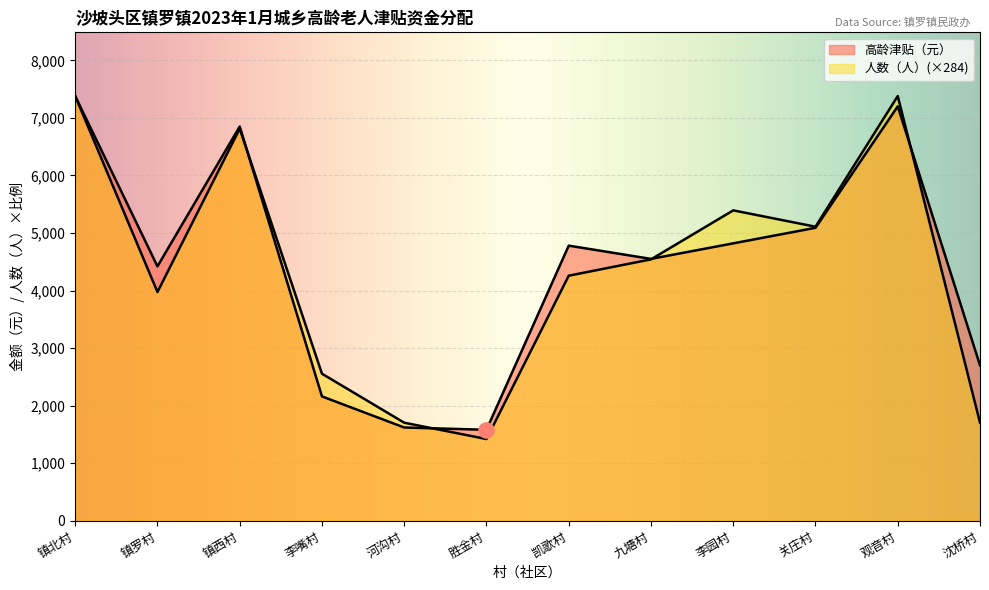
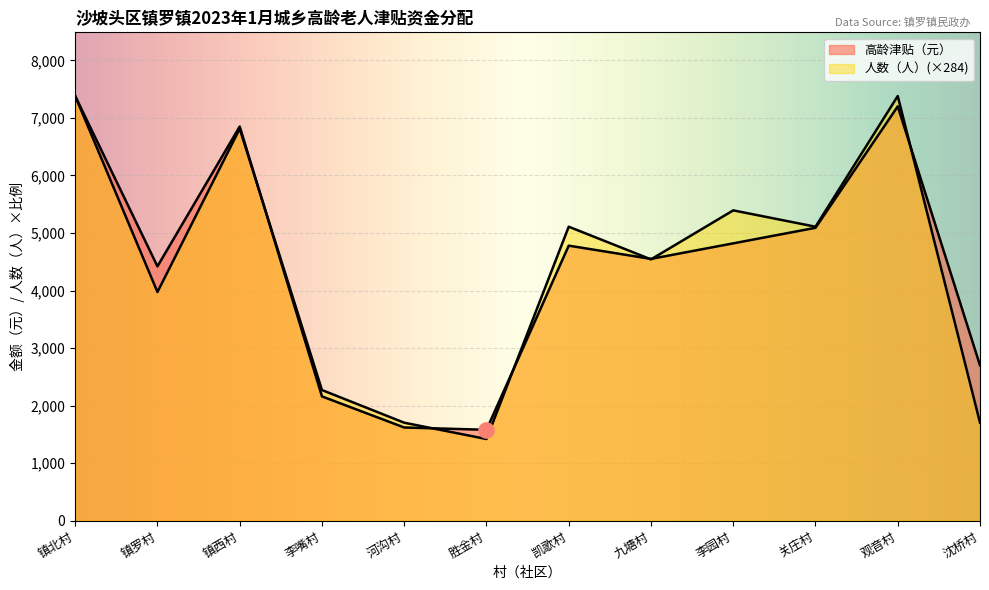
  {
    "人数（人）(×284)": {
      "镇罗村": "4,000",
-     "李嘴村": "2,600",
+     "李嘴村": "2,300",
      "河沟村": "1,700",
      "胜金村": "1,400",
-     "凯歌村": "4,300",
+     "凯歌村": "5,100",
      "李园村": "5,400",
      "观音村": "7,400",
      "沈桥村": "1,700"
    }
  }
